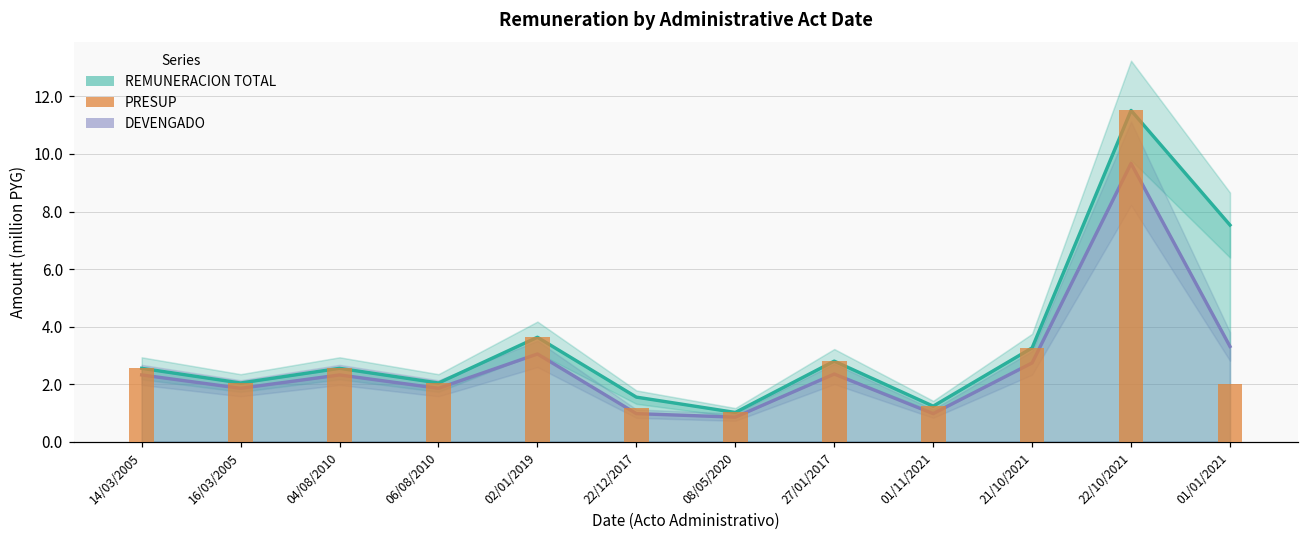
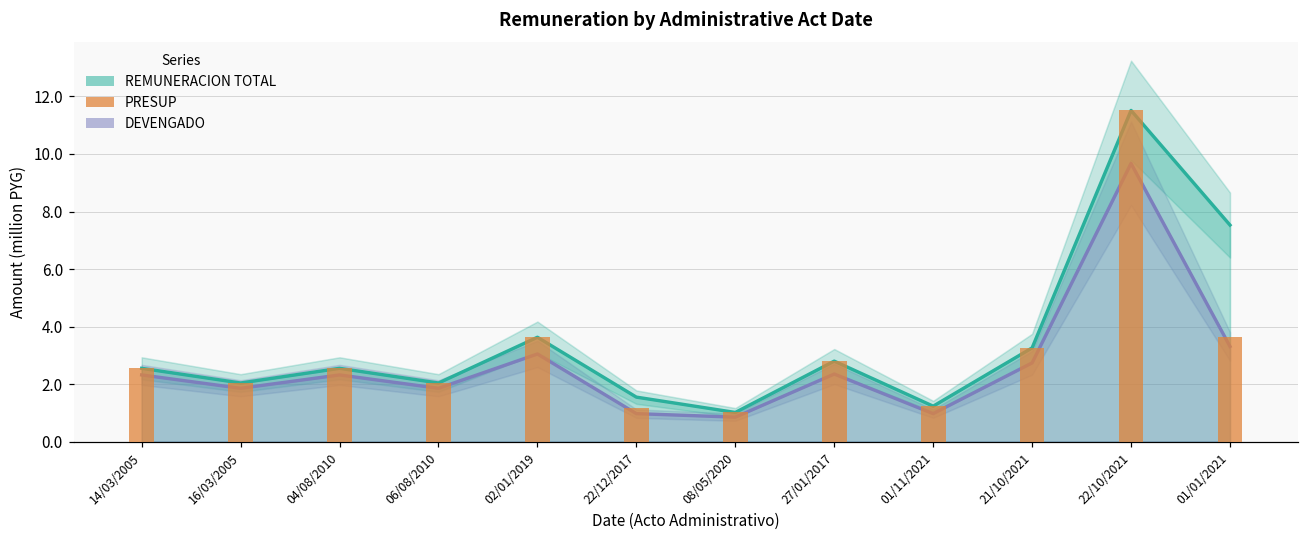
  {
    "PRESUP": {
      "14/03/2005": 2.6,
      "16/03/2005": 2.0,
      "04/08/2010": 2.6,
      "06/08/2010": 2.0,
      "02/01/2019": 3.6,
      "22/12/2017": 1.2,
      "08/05/2020": 1.0,
      "27/01/2017": 2.8,
      "01/11/2021": 1.2,
      "21/10/2021": 3.3,
      "22/10/2021": 11.5,
-     "01/01/2021": 2.0
+     "01/01/2021": 3.6
    }
  }
